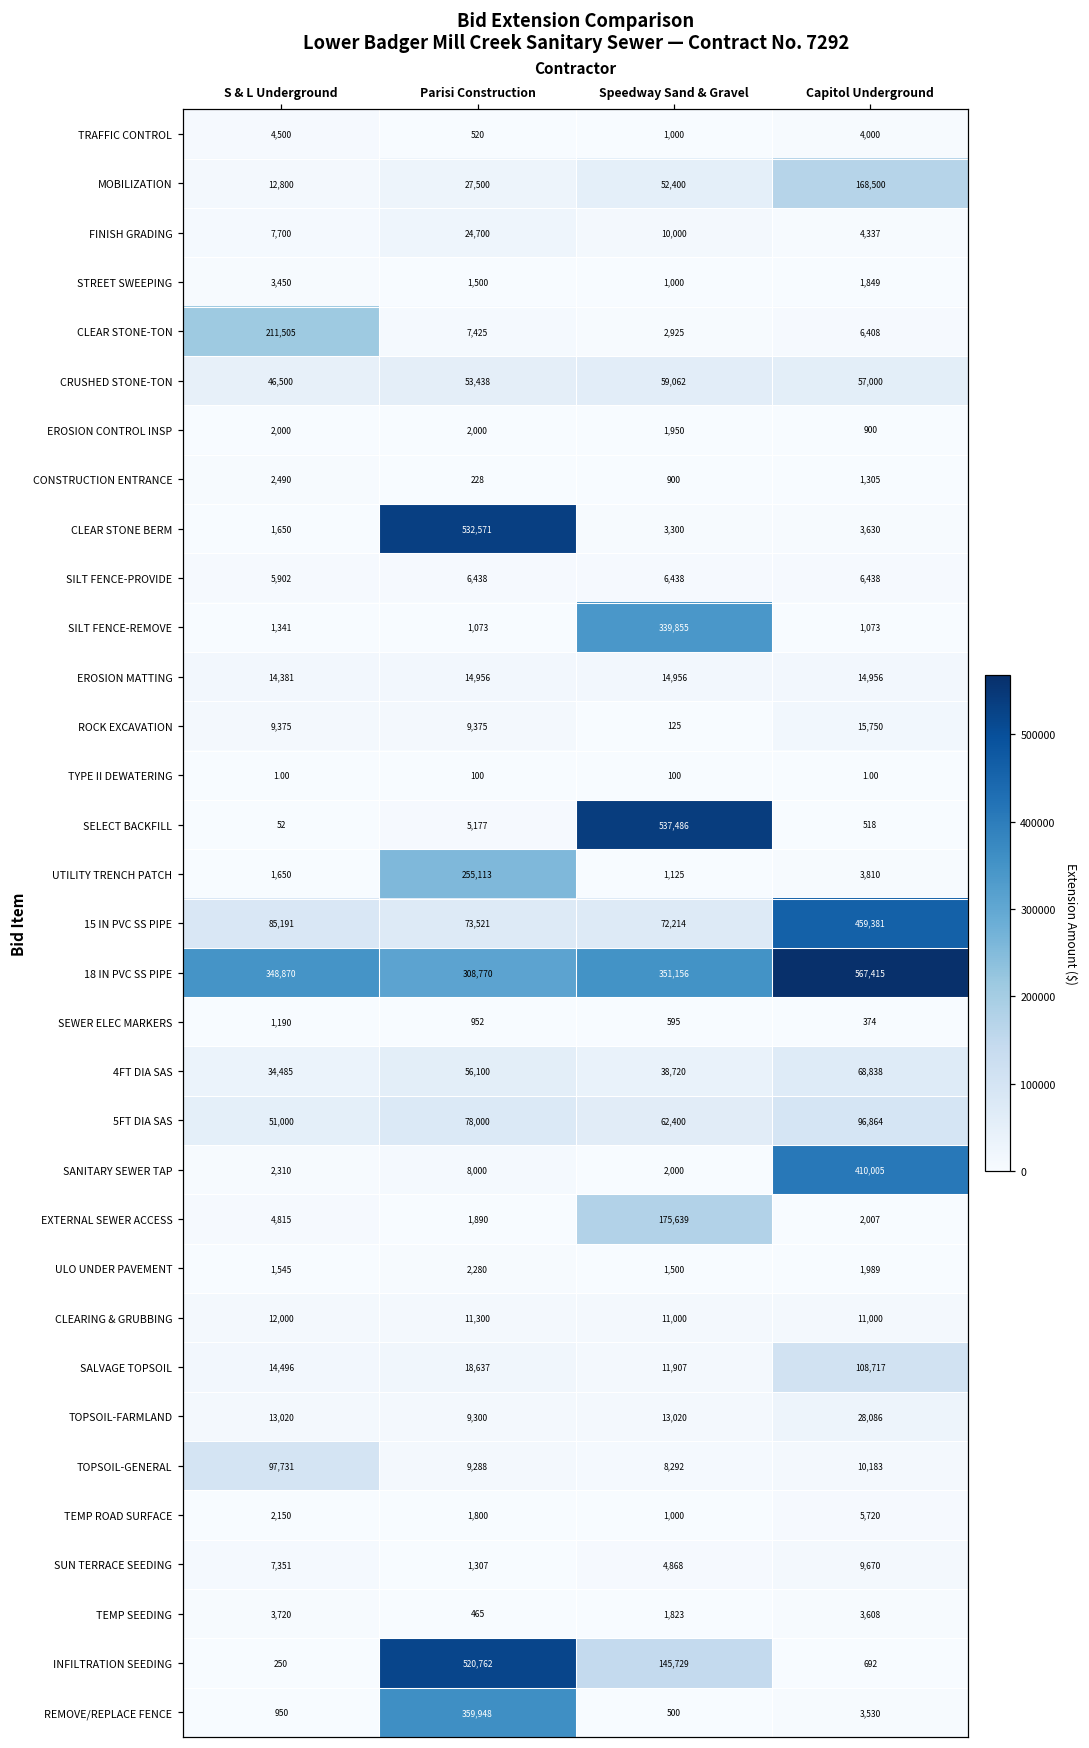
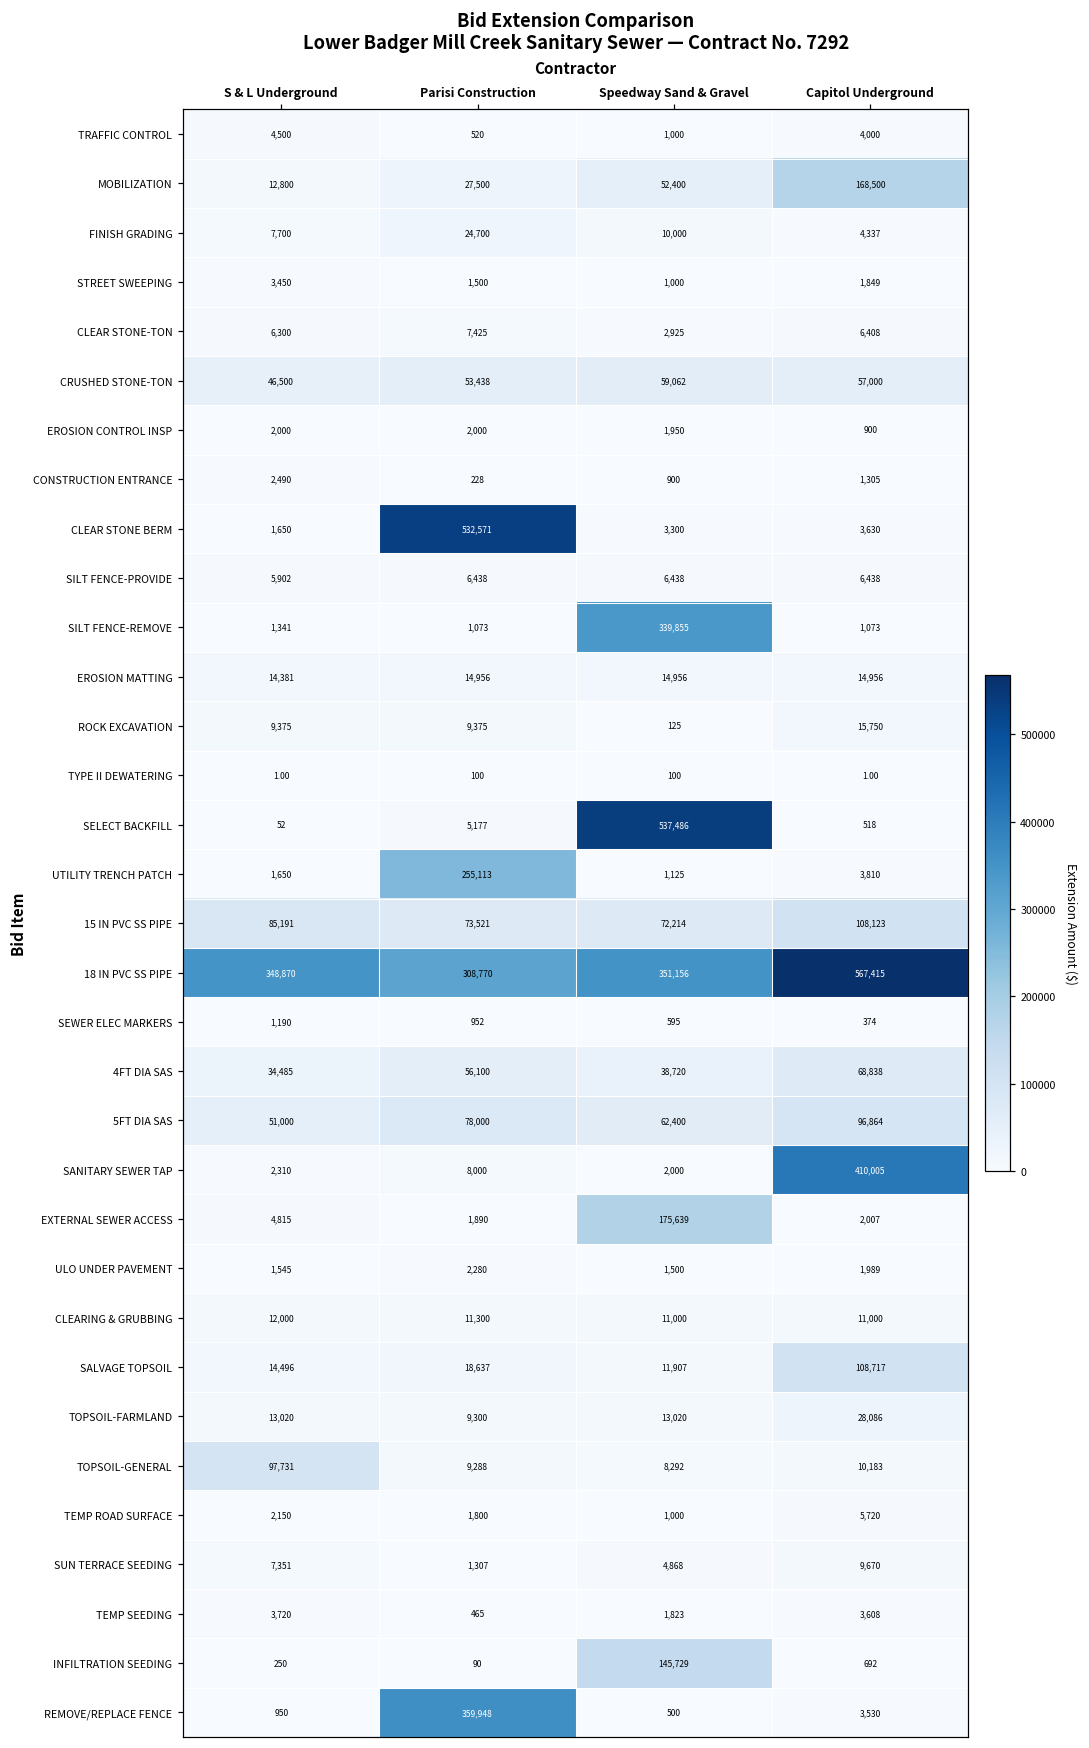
  {
    "TRAFFIC CONTROL": {
      "S & L Underground": "4,500",
      "Parisi Construction": "520",
      "Speedway Sand & Gravel": "1,000",
      "Capitol Underground": "4,000"
    },
    "MOBILIZATION": {
      "S & L Underground": "12,800",
      "Parisi Construction": "27,500",
      "Speedway Sand & Gravel": "52,400",
      "Capitol Underground": "168,500"
    },
    "FINISH GRADING": {
      "S & L Underground": "7,700",
      "Parisi Construction": "24,700",
      "Speedway Sand & Gravel": "10,000",
      "Capitol Underground": "4,337"
    },
    "STREET SWEEPING": {
      "S & L Underground": "3,450",
      "Parisi Construction": "1,500",
      "Speedway Sand & Gravel": "1,000",
      "Capitol Underground": "1,849"
    },
    "CLEAR STONE-TON": {
-     "S & L Underground": "211,505",
+     "S & L Underground": "6,300",
      "Parisi Construction": "7,425",
      "Speedway Sand & Gravel": "2,925",
      "Capitol Underground": "6,408"
    },
    "CRUSHED STONE-TON": {
      "S & L Underground": "46,500",
      "Parisi Construction": "53,438",
      "Speedway Sand & Gravel": "59,062",
      "Capitol Underground": "57,000"
    },
    "EROSION CONTROL INSP": {
      "S & L Underground": "2,000",
      "Parisi Construction": "2,000",
      "Speedway Sand & Gravel": "1,950",
      "Capitol Underground": "900"
    },
    "CONSTRUCTION ENTRANCE": {
      "S & L Underground": "2,490",
      "Parisi Construction": "228",
      "Speedway Sand & Gravel": "900",
      "Capitol Underground": "1,305"
    },
    "CLEAR STONE BERM": {
      "S & L Underground": "1,650",
      "Parisi Construction": "532,571",
      "Speedway Sand & Gravel": "3,300",
      "Capitol Underground": "3,630"
    },
    "SILT FENCE-PROVIDE": {
      "S & L Underground": "5,902",
      "Parisi Construction": "6,438",
      "Speedway Sand & Gravel": "6,438",
      "Capitol Underground": "6,438"
    },
    "SILT FENCE-REMOVE": {
      "S & L Underground": "1,341",
      "Parisi Construction": "1,073",
      "Speedway Sand & Gravel": "339,855",
      "Capitol Underground": "1,073"
    },
    "EROSION MATTING": {
      "S & L Underground": "14,381",
      "Parisi Construction": "14,956",
      "Speedway Sand & Gravel": "14,956",
      "Capitol Underground": "14,956"
    },
    "ROCK EXCAVATION": {
      "S & L Underground": "9,375",
      "Parisi Construction": "9,375",
      "Speedway Sand & Gravel": "125",
      "Capitol Underground": "15,750"
    },
    "TYPE II DEWATERING": {
      "S & L Underground": "1.00",
      "Parisi Construction": "100",
      "Speedway Sand & Gravel": "100",
      "Capitol Underground": "1.00"
    },
    "SELECT BACKFILL": {
      "S & L Underground": "52",
      "Parisi Construction": "5,177",
      "Speedway Sand & Gravel": "537,486",
      "Capitol Underground": "518"
    },
    "UTILITY TRENCH PATCH": {
      "S & L Underground": "1,650",
      "Parisi Construction": "255,113",
      "Speedway Sand & Gravel": "1,125",
      "Capitol Underground": "3,810"
    },
    "15 IN PVC SS PIPE": {
      "S & L Underground": "85,191",
      "Parisi Construction": "73,521",
      "Speedway Sand & Gravel": "72,214",
-     "Capitol Underground": "459,381"
+     "Capitol Underground": "108,123"
    },
    "18 IN PVC SS PIPE": {
      "S & L Underground": "348,870",
      "Parisi Construction": "308,770",
      "Speedway Sand & Gravel": "351,156",
      "Capitol Underground": "567,415"
    },
    "SEWER ELEC MARKERS": {
      "S & L Underground": "1,190",
      "Parisi Construction": "952",
      "Speedway Sand & Gravel": "595",
      "Capitol Underground": "374"
    },
    "4FT DIA SAS": {
      "S & L Underground": "34,485",
      "Parisi Construction": "56,100",
      "Speedway Sand & Gravel": "38,720",
      "Capitol Underground": "68,838"
    },
    "5FT DIA SAS": {
      "S & L Underground": "51,000",
      "Parisi Construction": "78,000",
      "Speedway Sand & Gravel": "62,400",
      "Capitol Underground": "96,864"
    },
    "SANITARY SEWER TAP": {
      "S & L Underground": "2,310",
      "Parisi Construction": "8,000",
      "Speedway Sand & Gravel": "2,000",
      "Capitol Underground": "410,005"
    },
    "EXTERNAL SEWER ACCESS": {
      "S & L Underground": "4,815",
      "Parisi Construction": "1,890",
      "Speedway Sand & Gravel": "175,639",
      "Capitol Underground": "2,007"
    },
    "ULO UNDER PAVEMENT": {
      "S & L Underground": "1,545",
      "Parisi Construction": "2,280",
      "Speedway Sand & Gravel": "1,500",
      "Capitol Underground": "1,989"
    },
    "CLEARING & GRUBBING": {
      "S & L Underground": "12,000",
      "Parisi Construction": "11,300",
      "Speedway Sand & Gravel": "11,000",
      "Capitol Underground": "11,000"
    },
    "SALVAGE TOPSOIL": {
      "S & L Underground": "14,496",
      "Parisi Construction": "18,637",
      "Speedway Sand & Gravel": "11,907",
      "Capitol Underground": "108,717"
    },
    "TOPSOIL-FARMLAND": {
      "S & L Underground": "13,020",
      "Parisi Construction": "9,300",
      "Speedway Sand & Gravel": "13,020",
      "Capitol Underground": "28,086"
    },
    "TOPSOIL-GENERAL": {
      "S & L Underground": "97,731",
      "Parisi Construction": "9,288",
      "Speedway Sand & Gravel": "8,292",
      "Capitol Underground": "10,183"
    },
    "TEMP ROAD SURFACE": {
      "S & L Underground": "2,150",
      "Parisi Construction": "1,800",
      "Speedway Sand & Gravel": "1,000",
      "Capitol Underground": "5,720"
    },
    "SUN TERRACE SEEDING": {
      "S & L Underground": "7,351",
      "Parisi Construction": "1,307",
      "Speedway Sand & Gravel": "4,868",
      "Capitol Underground": "9,670"
    },
    "TEMP SEEDING": {
      "S & L Underground": "3,720",
      "Parisi Construction": "465",
      "Speedway Sand & Gravel": "1,823",
      "Capitol Underground": "3,608"
    },
    "INFILTRATION SEEDING": {
      "S & L Underground": "250",
-     "Parisi Construction": "520,762",
+     "Parisi Construction": "90",
      "Speedway Sand & Gravel": "145,729",
      "Capitol Underground": "692"
    },
    "REMOVE/REPLACE FENCE": {
      "S & L Underground": "950",
      "Parisi Construction": "359,948",
      "Speedway Sand & Gravel": "500",
      "Capitol Underground": "3,530"
    }
  }
